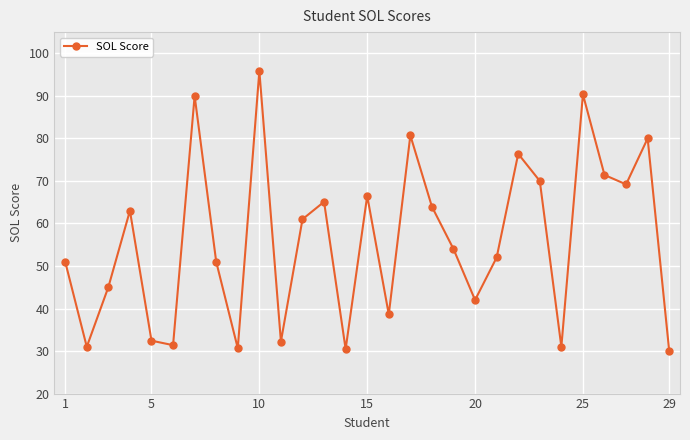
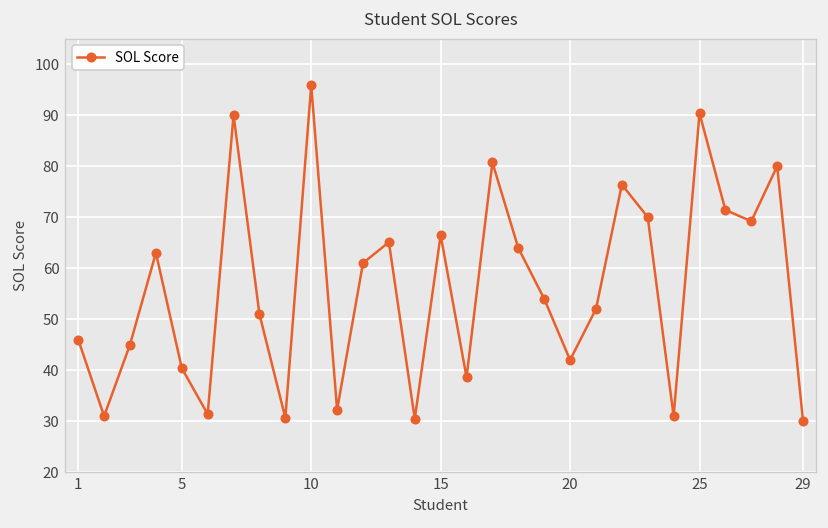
  {
-   "1": 51,
-   "5": 32,
+   "1": 46,
+   "5": 40,
    "10": 96,
    "15": 66,
    "20": 42,
    "25": 90,
    "29": 30
  }
